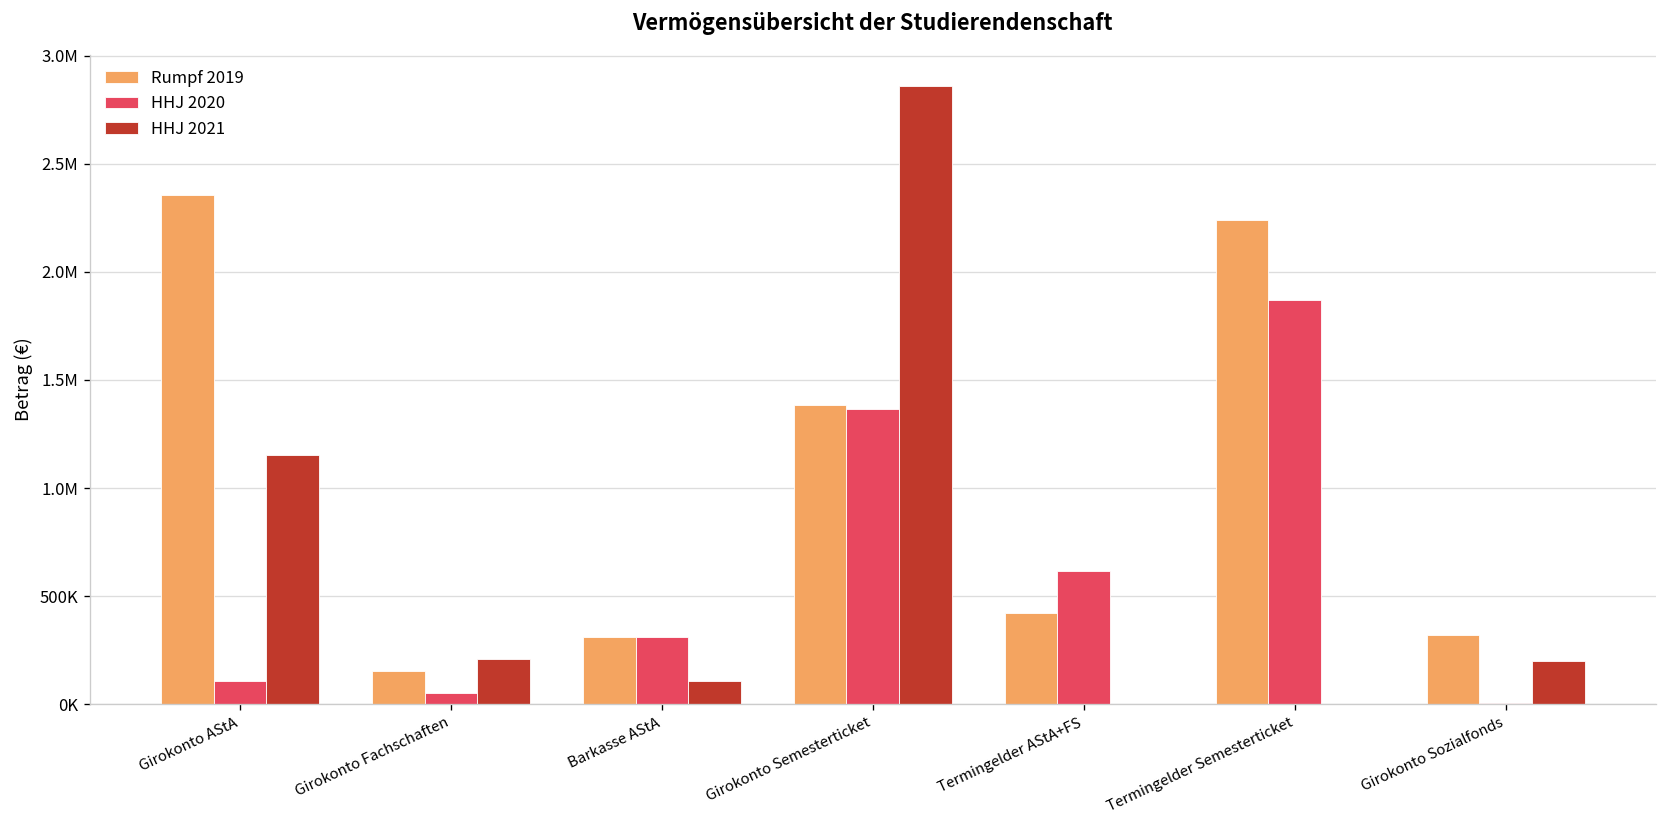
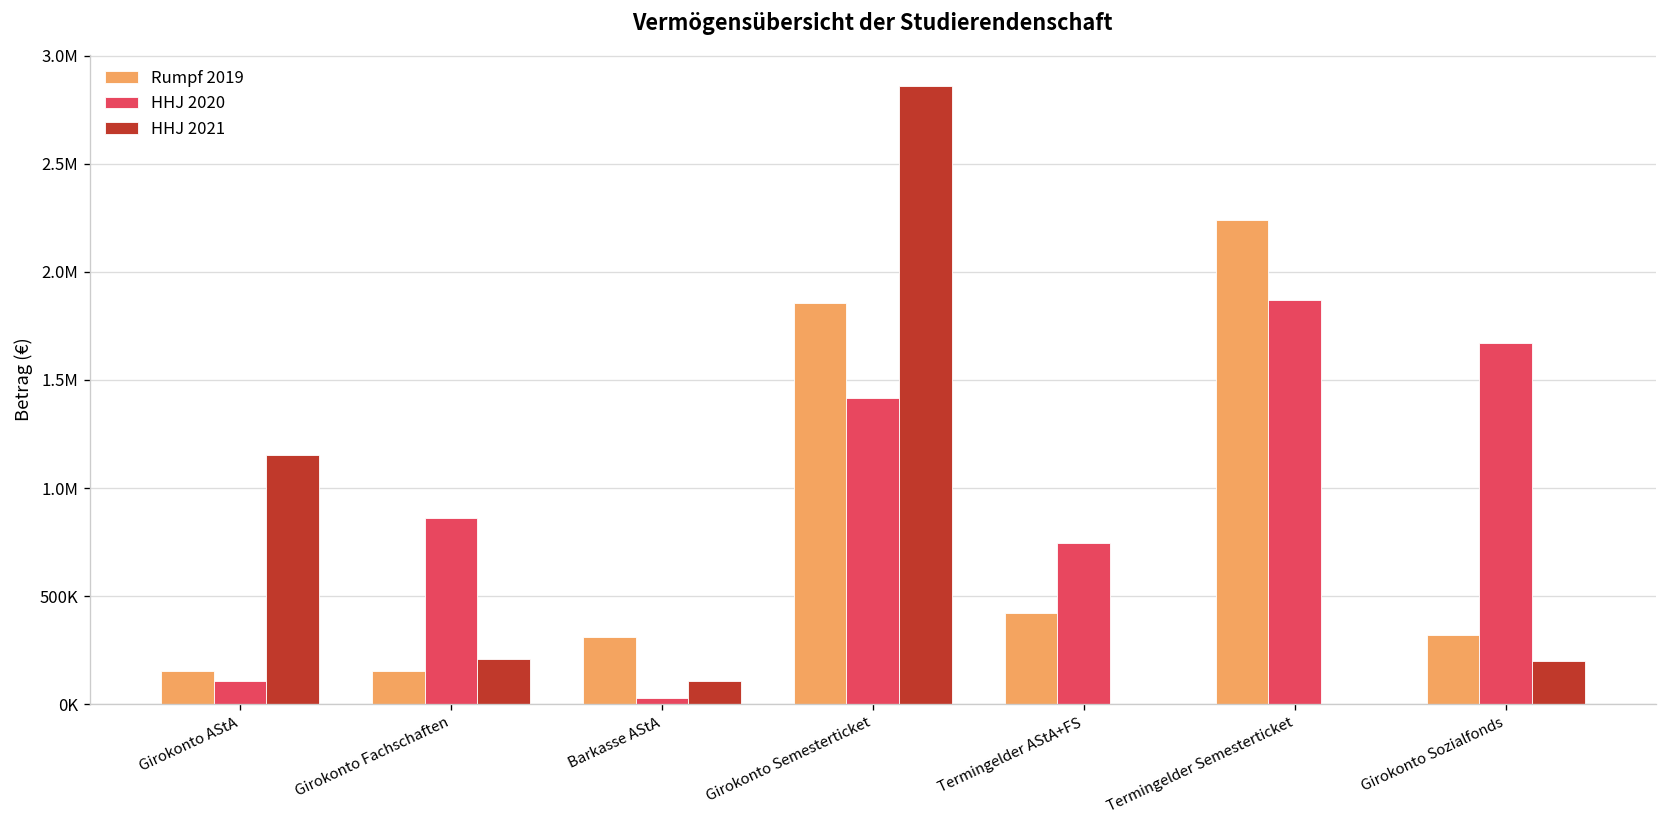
  {
    "Rumpf 2019": {
-     "Girokonto AStA": 2360000,
+     "Girokonto AStA": 150000,
      "Girokonto Fachschaften": 150000,
      "Barkasse AStA": 310000,
-     "Girokonto Semesterticket": 1380000,
+     "Girokonto Semesterticket": 1860000,
      "Termingelder AStA+FS": 420000,
      "Termingelder Semesterticket": 2240000,
      "Girokonto Sozialfonds": 320000
    },
    "HHJ 2020": {
      "Girokonto AStA": 100000,
-     "Girokonto Fachschaften": 50000,
-     "Barkasse AStA": 310000,
-     "Girokonto Semesterticket": 1360000,
-     "Termingelder AStA+FS": 610000,
+     "Girokonto Fachschaften": 860000,
+     "Barkasse AStA": 30000,
+     "Girokonto Semesterticket": 1420000,
+     "Termingelder AStA+FS": 750000,
      "Termingelder Semesterticket": 1870000,
-     "Girokonto Sozialfonds": 10000
+     "Girokonto Sozialfonds": 1670000
    },
    "HHJ 2021": {
      "Girokonto AStA": 1150000,
      "Girokonto Fachschaften": 210000,
      "Barkasse AStA": 110000,
      "Girokonto Semesterticket": 2860000,
      "Termingelder AStA+FS": 0,
      "Termingelder Semesterticket": 0,
      "Girokonto Sozialfonds": 200000
    }
  }
